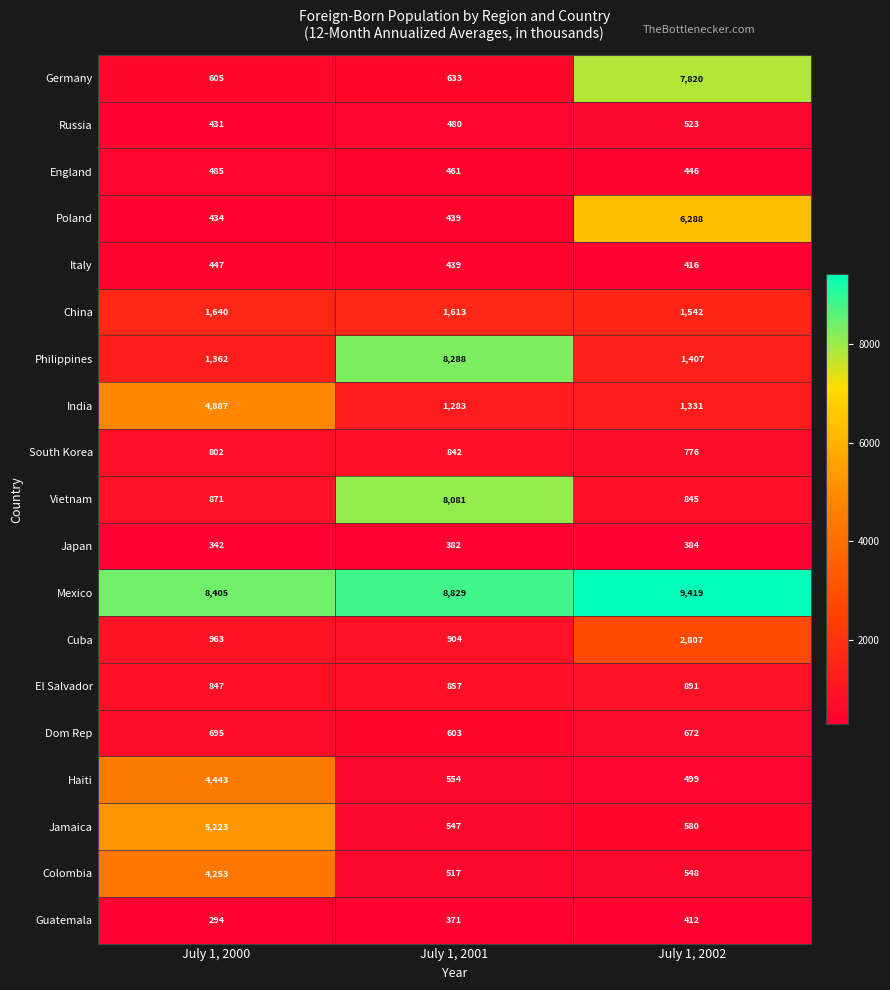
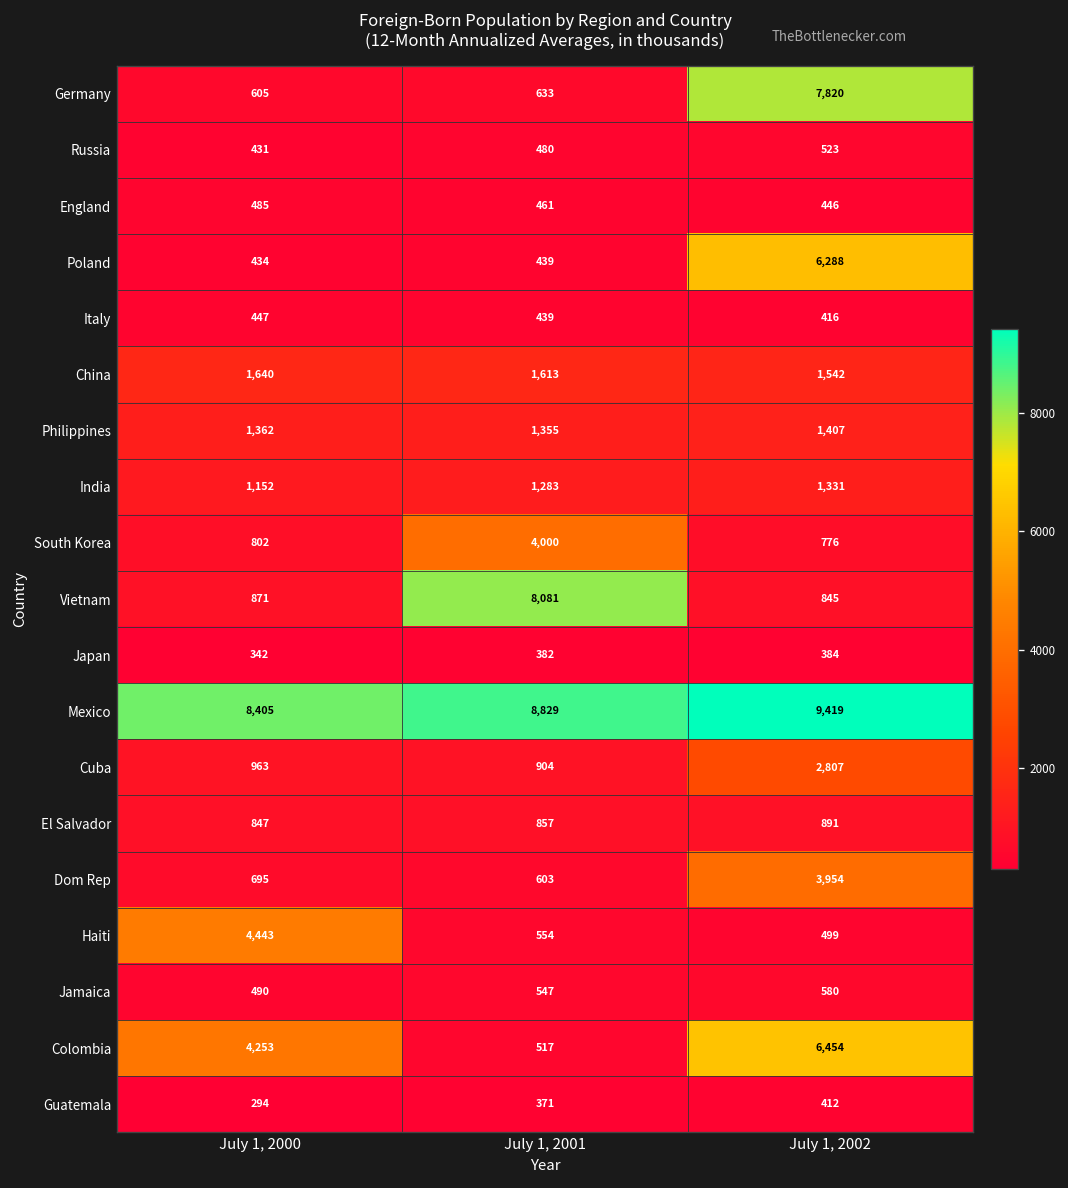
  {
    "Germany": {
      "July 1, 2000": "605",
      "July 1, 2001": "633",
      "July 1, 2002": "7,820"
    },
    "Russia": {
      "July 1, 2000": "431",
      "July 1, 2001": "480",
      "July 1, 2002": "523"
    },
    "England": {
      "July 1, 2000": "485",
      "July 1, 2001": "461",
      "July 1, 2002": "446"
    },
    "Poland": {
      "July 1, 2000": "434",
      "July 1, 2001": "439",
      "July 1, 2002": "6,288"
    },
    "Italy": {
      "July 1, 2000": "447",
      "July 1, 2001": "439",
      "July 1, 2002": "416"
    },
    "China": {
      "July 1, 2000": "1,640",
      "July 1, 2001": "1,613",
      "July 1, 2002": "1,542"
    },
    "Philippines": {
      "July 1, 2000": "1,362",
-     "July 1, 2001": "8,288",
+     "July 1, 2001": "1,355",
      "July 1, 2002": "1,407"
    },
    "India": {
-     "July 1, 2000": "4,887",
+     "July 1, 2000": "1,152",
      "July 1, 2001": "1,283",
      "July 1, 2002": "1,331"
    },
    "South Korea": {
      "July 1, 2000": "802",
-     "July 1, 2001": "842",
+     "July 1, 2001": "4,000",
      "July 1, 2002": "776"
    },
    "Vietnam": {
      "July 1, 2000": "871",
      "July 1, 2001": "8,081",
      "July 1, 2002": "845"
    },
    "Japan": {
      "July 1, 2000": "342",
      "July 1, 2001": "382",
      "July 1, 2002": "384"
    },
    "Mexico": {
      "July 1, 2000": "8,405",
      "July 1, 2001": "8,829",
      "July 1, 2002": "9,419"
    },
    "Cuba": {
      "July 1, 2000": "963",
      "July 1, 2001": "904",
      "July 1, 2002": "2,807"
    },
    "El Salvador": {
      "July 1, 2000": "847",
      "July 1, 2001": "857",
      "July 1, 2002": "891"
    },
    "Dom Rep": {
      "July 1, 2000": "695",
      "July 1, 2001": "603",
-     "July 1, 2002": "672"
+     "July 1, 2002": "3,954"
    },
    "Haiti": {
      "July 1, 2000": "4,443",
      "July 1, 2001": "554",
      "July 1, 2002": "499"
    },
    "Jamaica": {
-     "July 1, 2000": "5,223",
+     "July 1, 2000": "490",
      "July 1, 2001": "547",
      "July 1, 2002": "580"
    },
    "Colombia": {
      "July 1, 2000": "4,253",
      "July 1, 2001": "517",
-     "July 1, 2002": "548"
+     "July 1, 2002": "6,454"
    },
    "Guatemala": {
      "July 1, 2000": "294",
      "July 1, 2001": "371",
      "July 1, 2002": "412"
    }
  }
